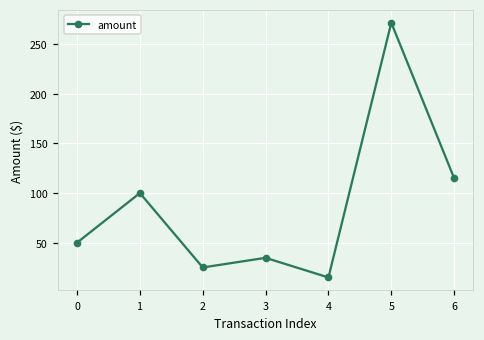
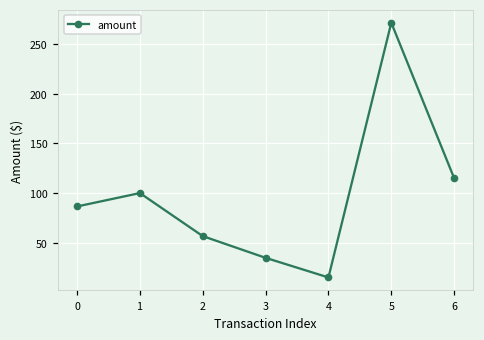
  {
-   "0": 50,
+   "0": 90,
    "1": 100,
-   "2": 30,
+   "2": 60,
    "3": 30,
    "4": 10,
    "5": 270,
    "6": 120
  }
